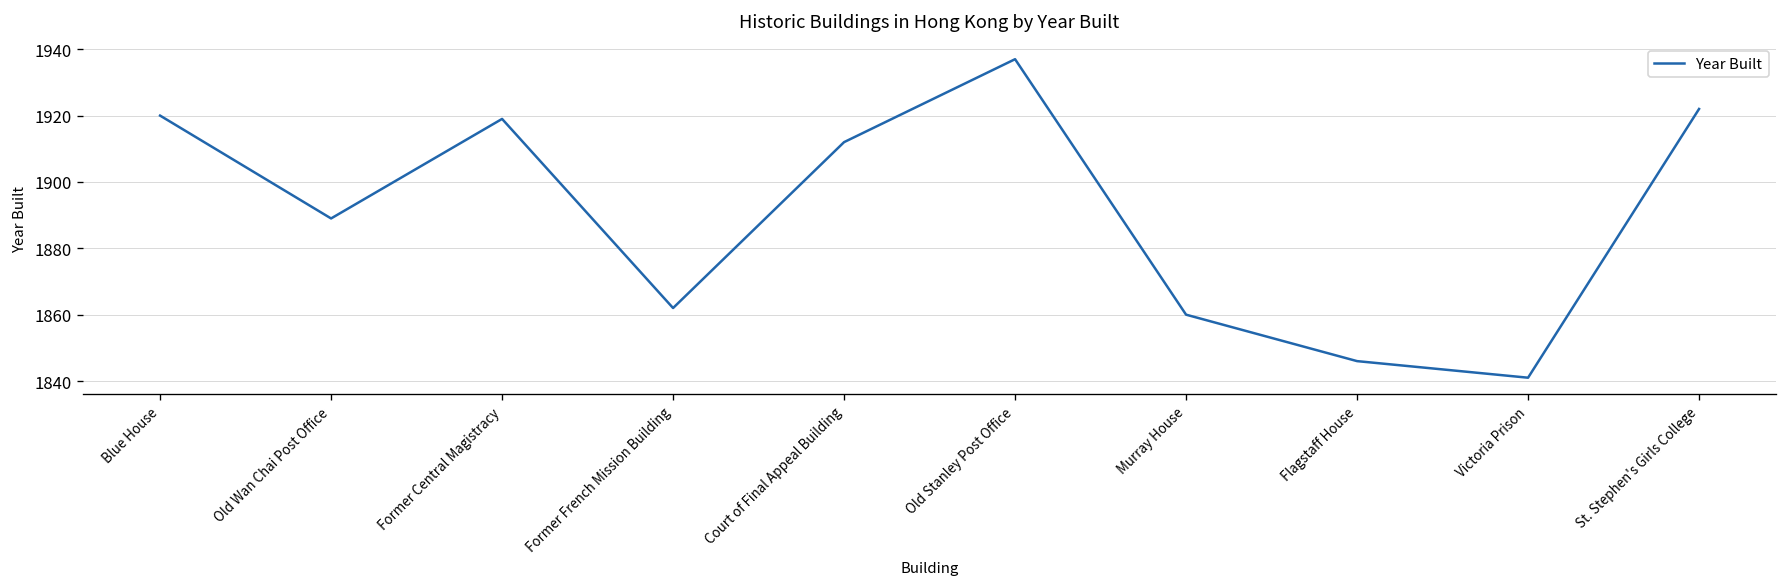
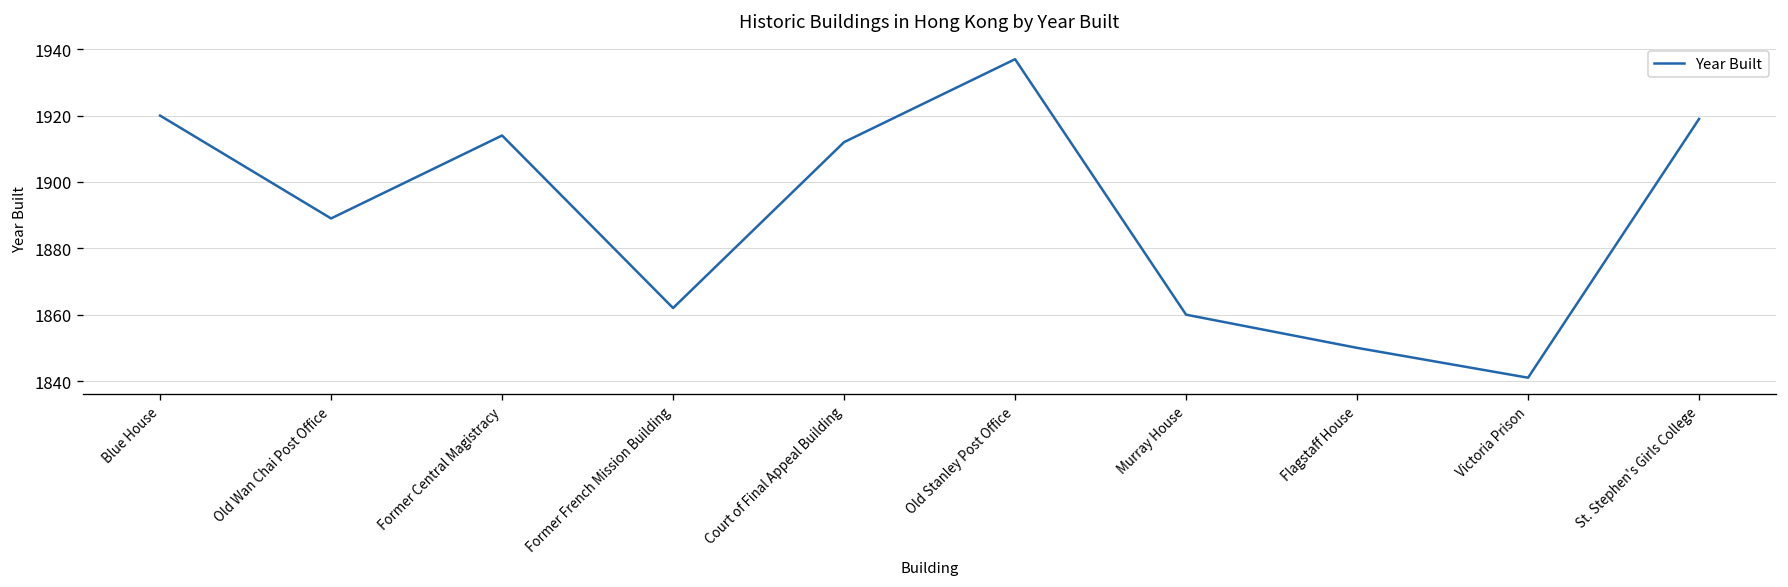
  {
    "Blue House": 1920,
    "Old Wan Chai Post Office": 1889,
-   "Former Central Magistracy": 1919,
+   "Former Central Magistracy": 1914,
    "Former French Mission Building": 1862,
    "Court of Final Appeal Building": 1912,
    "Old Stanley Post Office": 1937,
    "Murray House": 1860,
-   "Flagstaff House": 1846,
+   "Flagstaff House": 1850,
    "Victoria Prison": 1841,
-   "St. Stephen's Girls College": 1922
+   "St. Stephen's Girls College": 1919
  }
